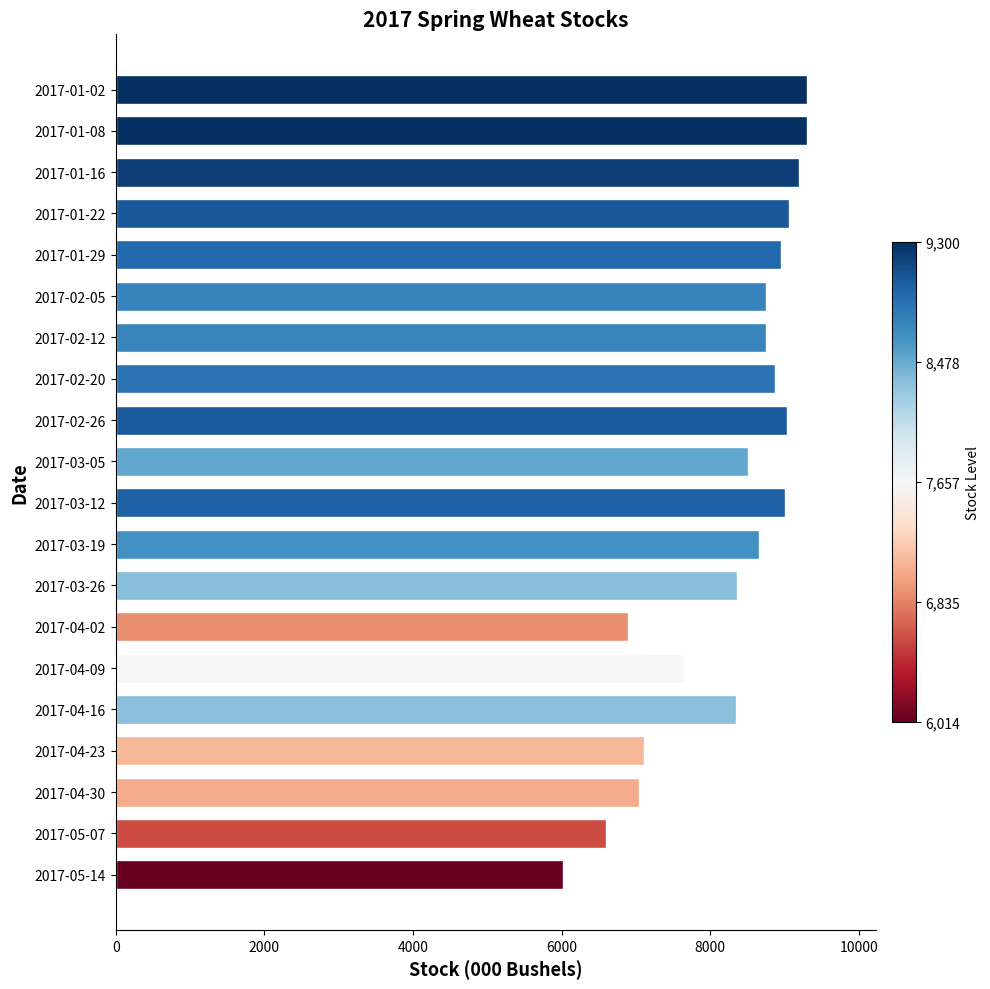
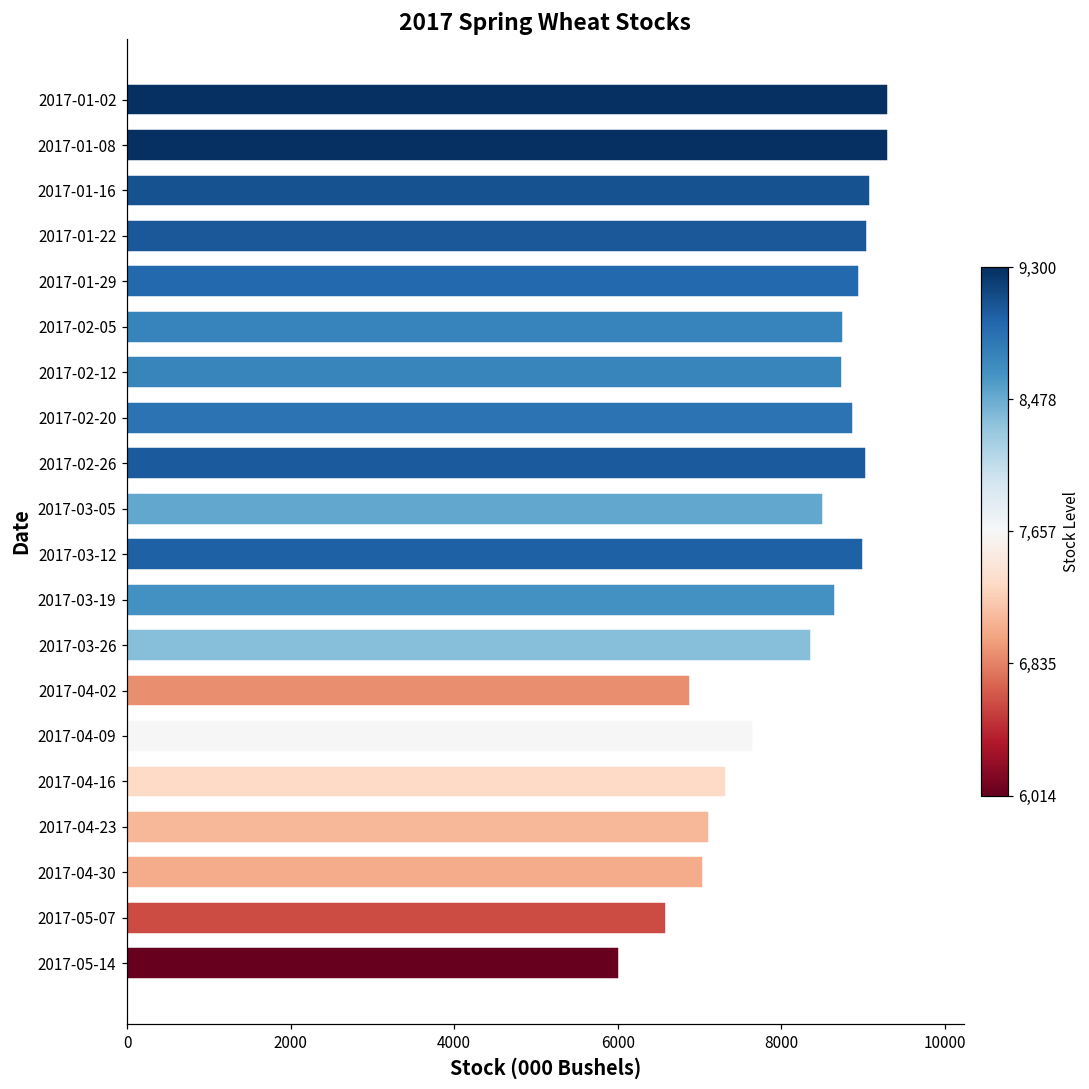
  {
    "2017-01-02": 9300,
    "2017-01-08": 9300,
-   "2017-01-16": 9200,
+   "2017-01-16": 9100,
    "2017-01-22": 9100,
    "2017-01-29": 8900,
    "2017-02-05": 8800,
    "2017-02-12": 8700,
    "2017-02-20": 8900,
    "2017-02-26": 9000,
    "2017-03-05": 8500,
    "2017-03-12": 9000,
    "2017-03-19": 8700,
    "2017-03-26": 8400,
    "2017-04-02": 6900,
    "2017-04-09": 7600,
-   "2017-04-16": 8300,
+   "2017-04-16": 7300,
    "2017-04-23": 7100,
    "2017-04-30": 7000,
    "2017-05-07": 6600,
    "2017-05-14": 6000
  }
